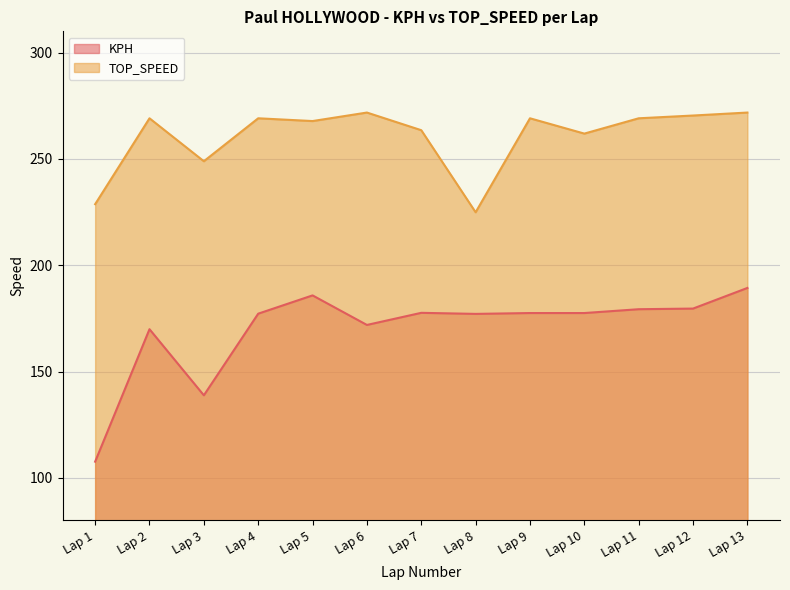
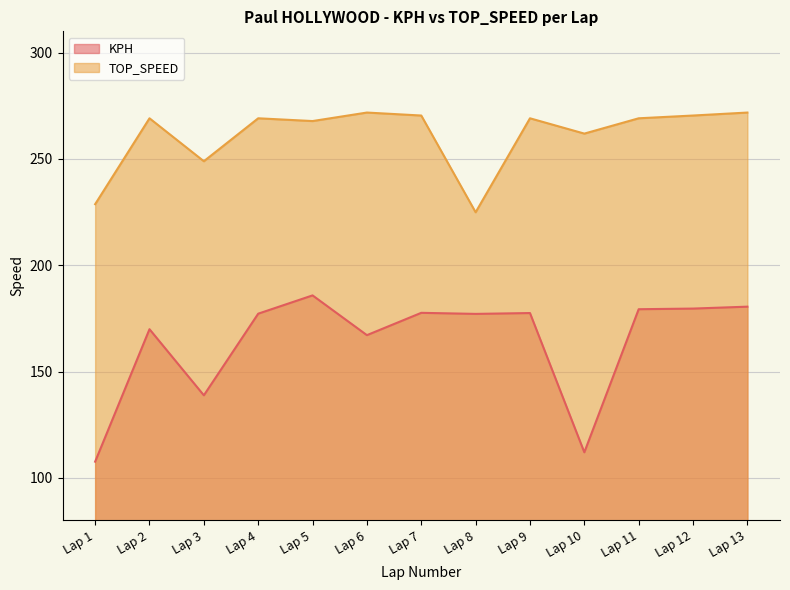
  {
    "KPH": {
      "Lap 1": 108,
      "Lap 2": 170,
      "Lap 3": 139,
      "Lap 4": 177,
      "Lap 5": 186,
-     "Lap 6": 172,
+     "Lap 6": 167,
      "Lap 7": 178,
      "Lap 8": 177,
      "Lap 9": 178,
-     "Lap 10": 178,
+     "Lap 10": 112,
      "Lap 11": 179,
      "Lap 12": 180,
-     "Lap 13": 189
+     "Lap 13": 181
    },
    "TOP_SPEED": {
      "Lap 1": 229,
      "Lap 2": 269,
      "Lap 3": 249,
      "Lap 4": 269,
      "Lap 5": 268,
      "Lap 6": 272,
-     "Lap 7": 264,
+     "Lap 7": 270,
      "Lap 8": 225,
      "Lap 9": 269,
      "Lap 10": 262,
      "Lap 11": 269,
      "Lap 12": 270,
      "Lap 13": 272
    }
  }
